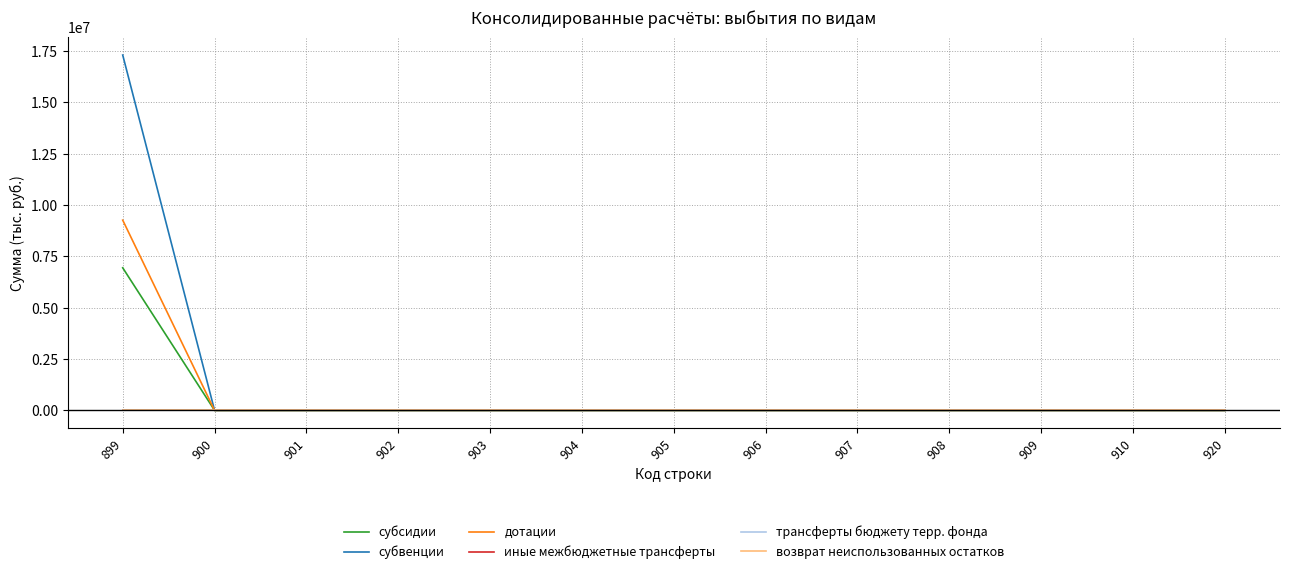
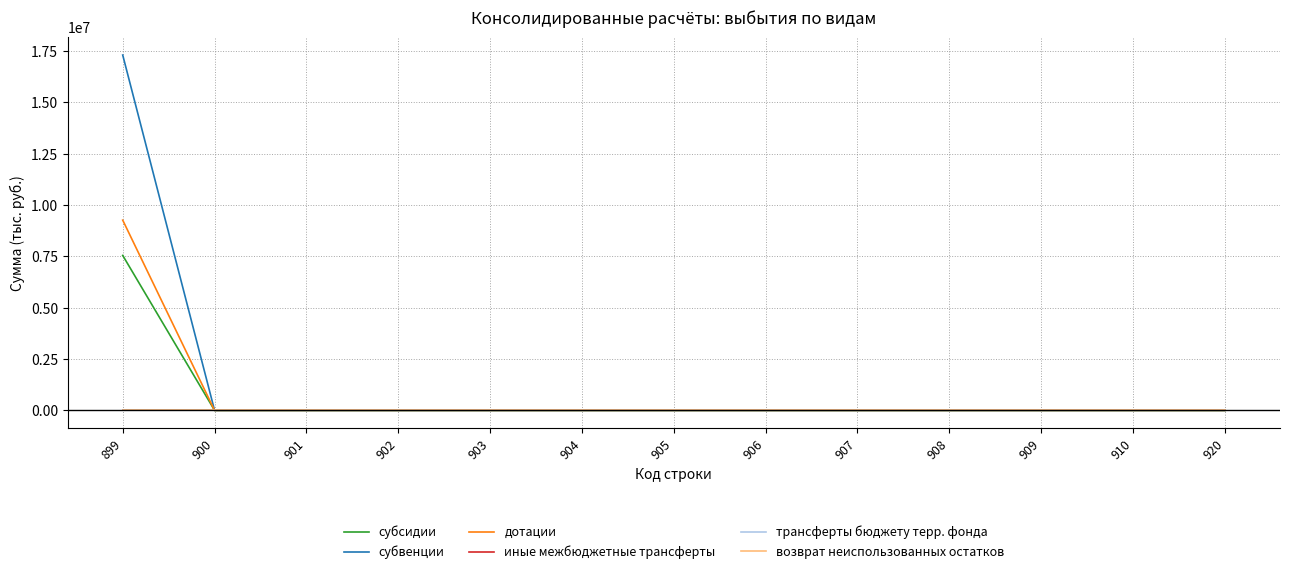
  {
    "субсидии": {
-     "899": 6900000
+     "899": 7500000
    },
    "субвенции": {
      "899": 17300000
    },
    "дотации": {
      "899": 9300000
    },
    "возврат неиспользованных остатков": {
      "899": 0
    }
  }
